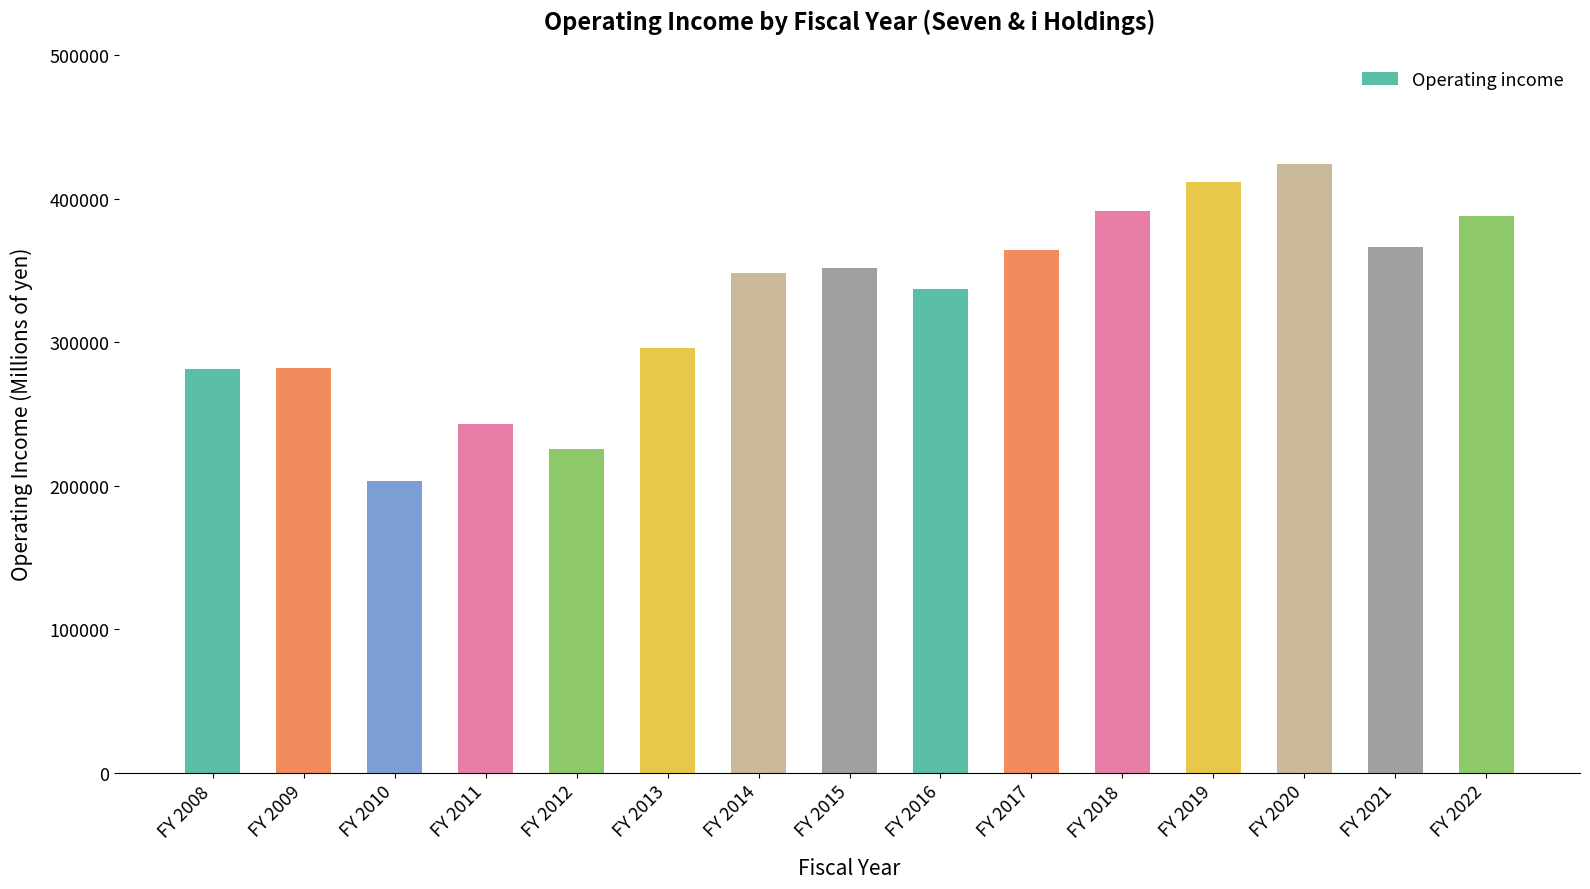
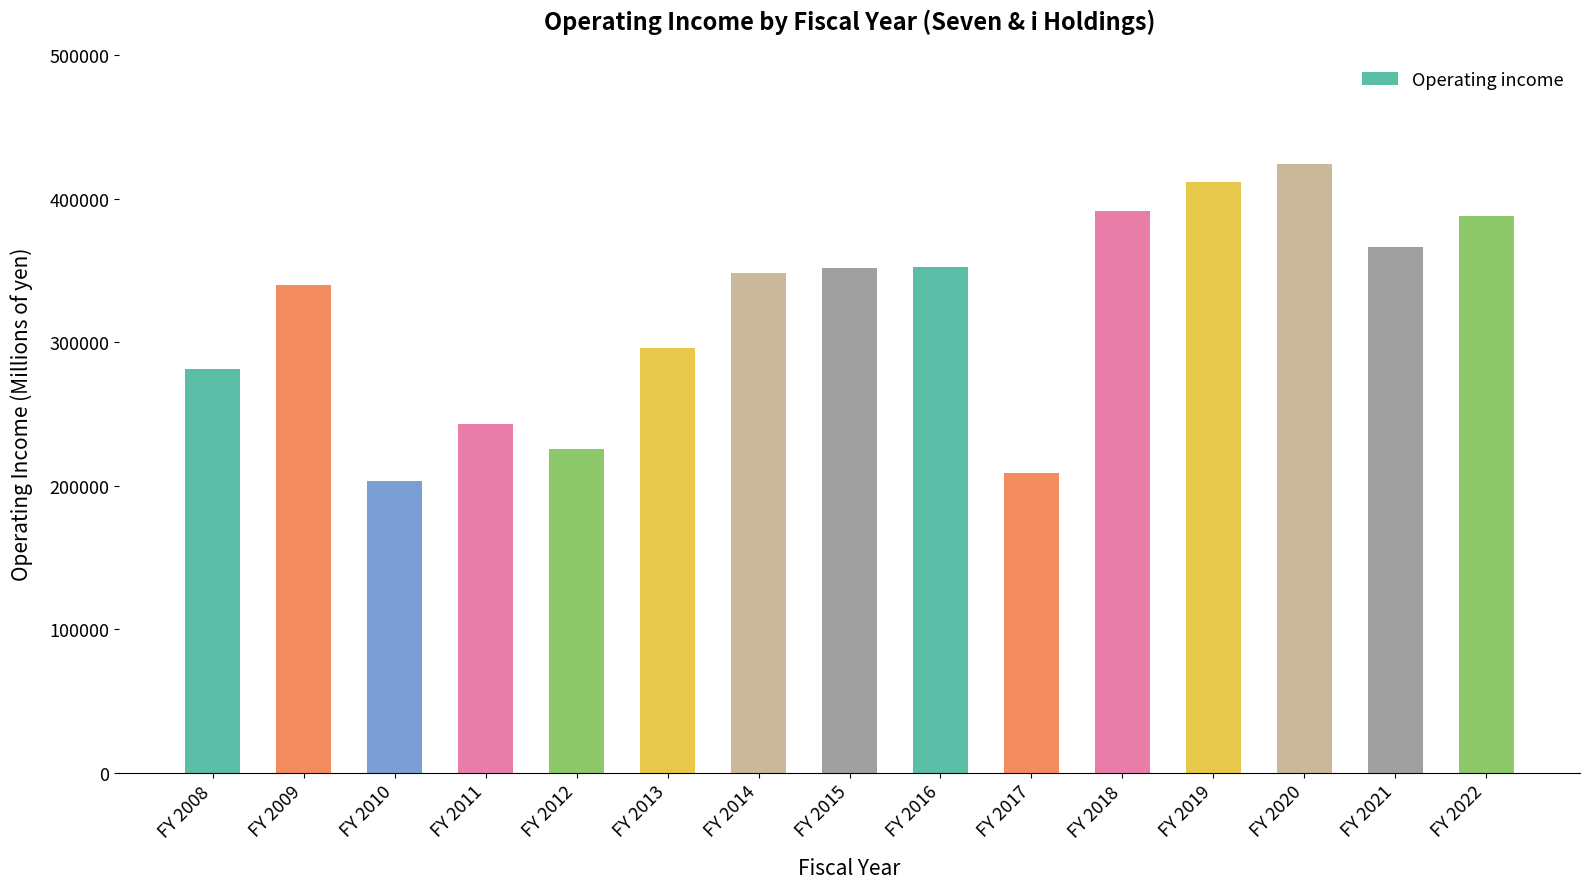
  {
    "FY 2008": 281000,
-   "FY 2009": 282000,
+   "FY 2009": 340000,
    "FY 2010": 203000,
    "FY 2011": 243000,
    "FY 2012": 225000,
    "FY 2013": 296000,
    "FY 2014": 348000,
    "FY 2015": 352000,
-   "FY 2016": 337000,
-   "FY 2017": 365000,
+   "FY 2016": 352000,
+   "FY 2017": 209000,
    "FY 2018": 392000,
    "FY 2019": 412000,
    "FY 2020": 424000,
    "FY 2021": 366000,
    "FY 2022": 388000
  }
